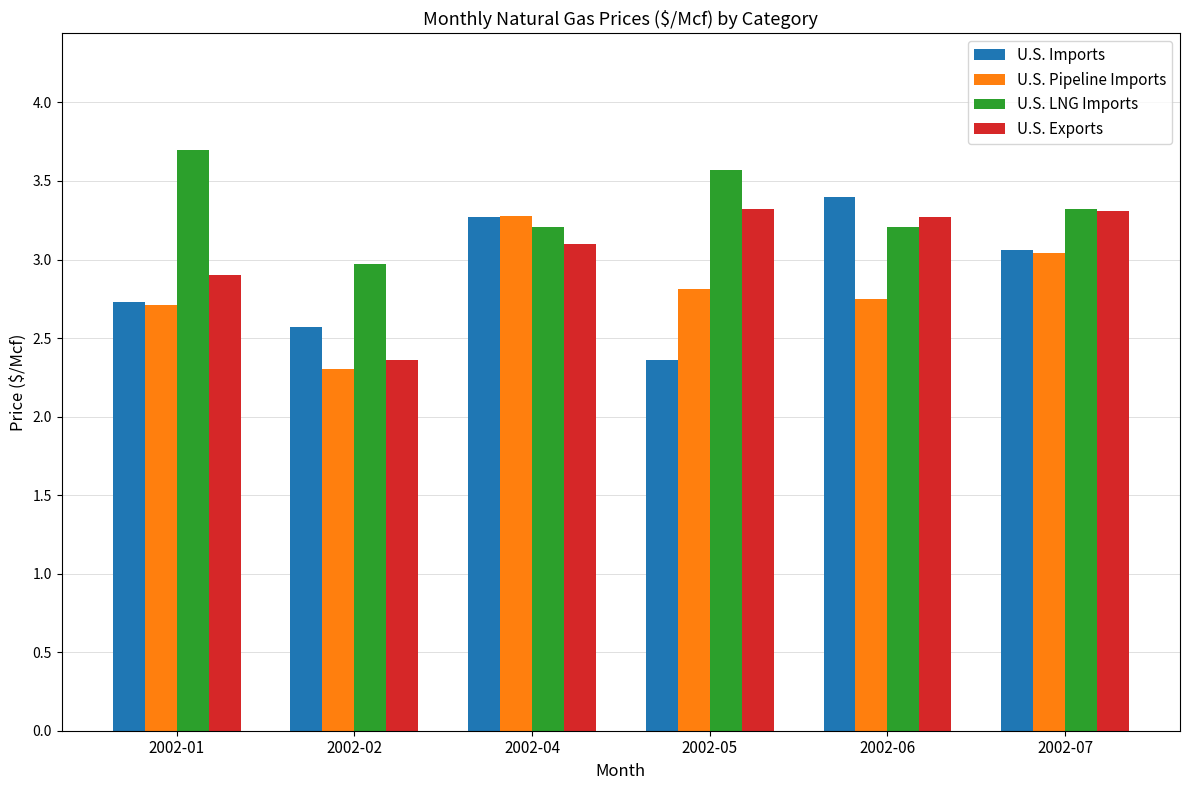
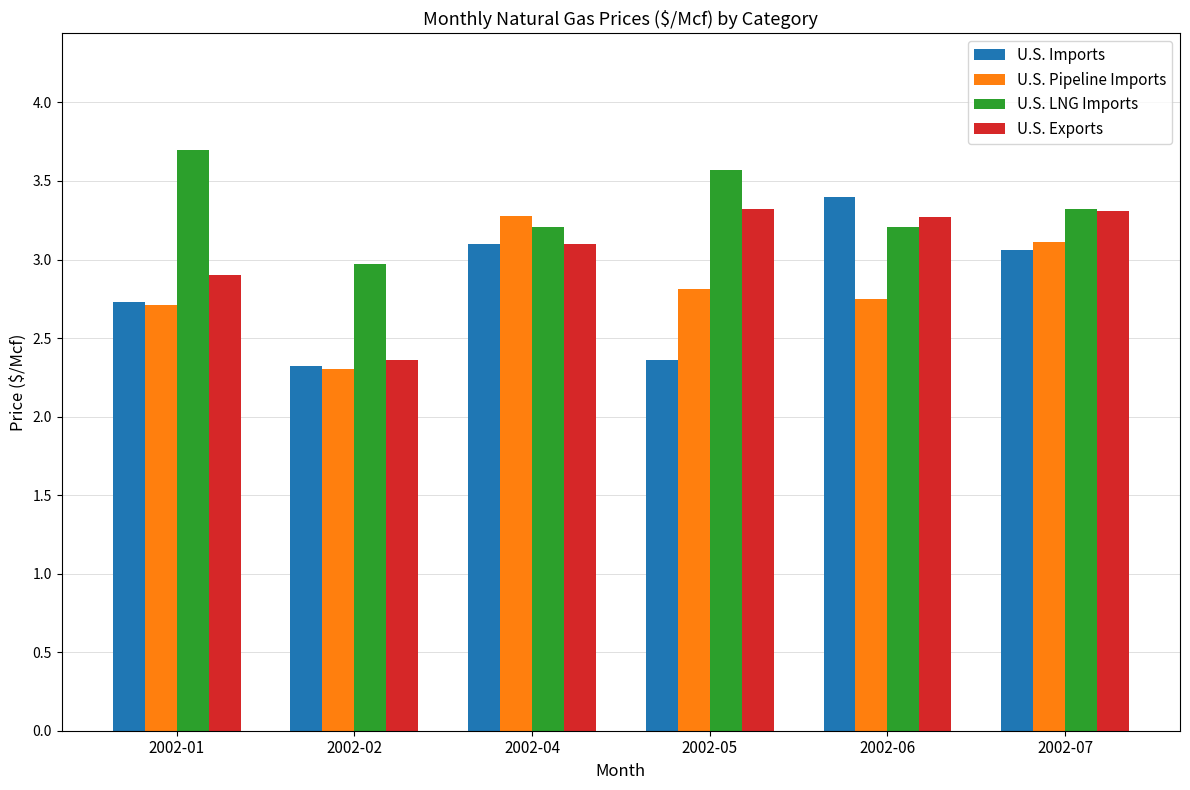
  {
    "U.S. Imports": {
      "2002-01": 2.73,
-     "2002-02": 2.57,
-     "2002-04": 3.27,
+     "2002-02": 2.32,
+     "2002-04": 3.10,
      "2002-05": 2.36,
      "2002-06": 3.40,
      "2002-07": 3.06
    },
    "U.S. Pipeline Imports": {
      "2002-01": 2.71,
      "2002-02": 2.30,
      "2002-04": 3.28,
      "2002-05": 2.81,
      "2002-06": 2.75,
-     "2002-07": 3.04
+     "2002-07": 3.11
    },
    "U.S. LNG Imports": {
      "2002-01": 3.70,
      "2002-02": 2.97,
      "2002-04": 3.21,
      "2002-05": 3.57,
      "2002-06": 3.21,
      "2002-07": 3.32
    },
    "U.S. Exports": {
      "2002-01": 2.90,
      "2002-02": 2.36,
      "2002-04": 3.10,
      "2002-05": 3.32,
      "2002-06": 3.27,
      "2002-07": 3.31
    }
  }
